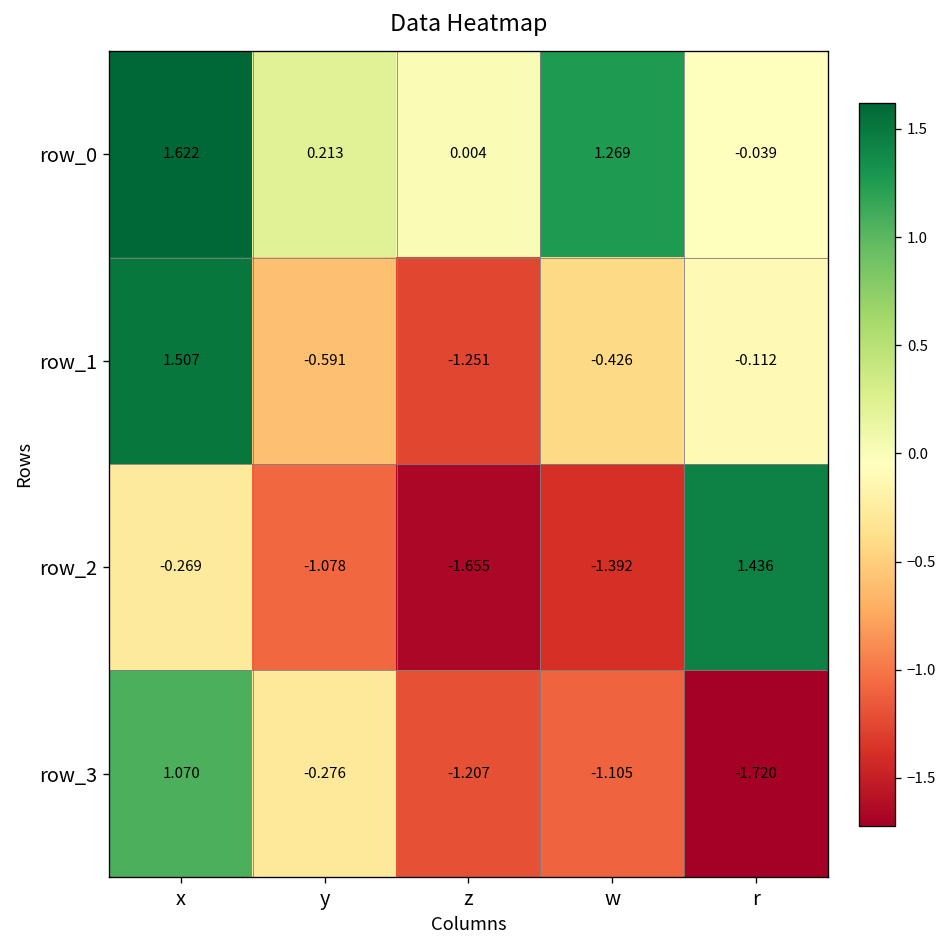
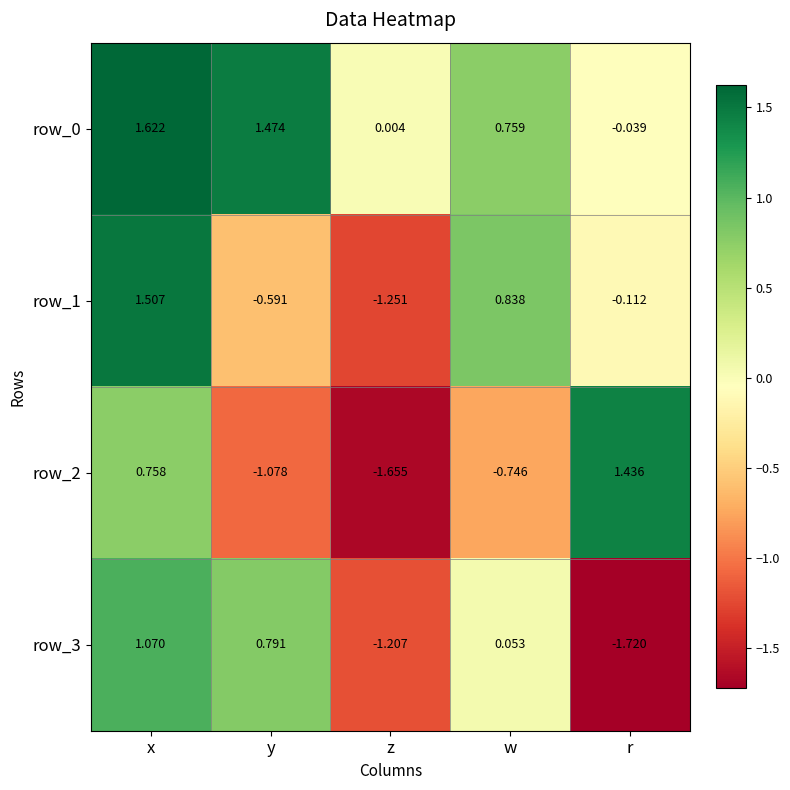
  {
    "row_0": {
      "x": 1.622,
-     "y": 0.213,
+     "y": 1.474,
      "z": 0.004,
-     "w": 1.269,
+     "w": 0.759,
      "r": -0.039
    },
    "row_1": {
      "x": 1.507,
      "y": -0.591,
      "z": -1.251,
-     "w": -0.426,
+     "w": 0.838,
      "r": -0.112
    },
    "row_2": {
-     "x": -0.269,
+     "x": 0.758,
      "y": -1.078,
      "z": -1.655,
-     "w": -1.392,
+     "w": -0.746,
      "r": 1.436
    },
    "row_3": {
      "x": 1.070,
-     "y": -0.276,
+     "y": 0.791,
      "z": -1.207,
-     "w": -1.105,
+     "w": 0.053,
      "r": -1.720
    }
  }
